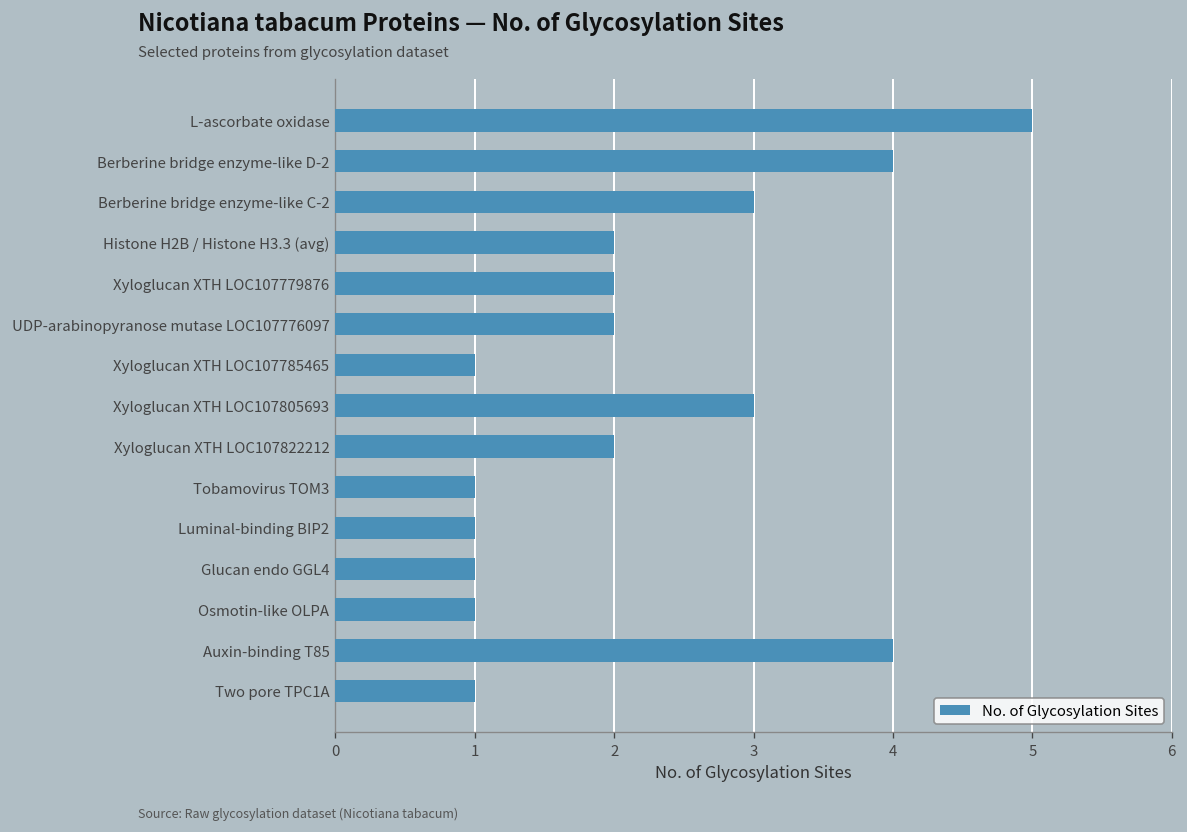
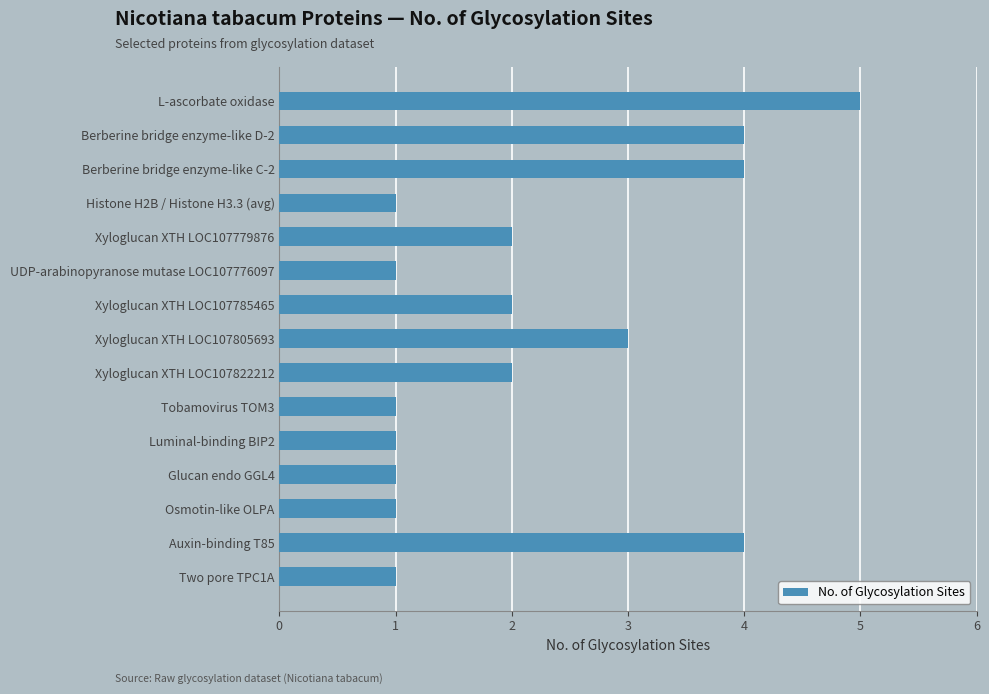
  {
    "L-ascorbate oxidase": 5,
    "Berberine bridge enzyme-like D-2": 4,
-   "Berberine bridge enzyme-like C-2": 3,
-   "Histone H2B / Histone H3.3 (avg)": 2,
+   "Berberine bridge enzyme-like C-2": 4,
+   "Histone H2B / Histone H3.3 (avg)": 1,
    "Xyloglucan XTH LOC107779876": 2,
-   "UDP-arabinopyranose mutase LOC107776097": 2,
-   "Xyloglucan XTH LOC107785465": 1,
+   "UDP-arabinopyranose mutase LOC107776097": 1,
+   "Xyloglucan XTH LOC107785465": 2,
    "Xyloglucan XTH LOC107805693": 3,
    "Xyloglucan XTH LOC107822212": 2,
    "Tobamovirus TOM3": 1,
    "Luminal-binding BIP2": 1,
    "Glucan endo GGL4": 1,
    "Osmotin-like OLPA": 1,
    "Auxin-binding T85": 4,
    "Two pore TPC1A": 1
  }
